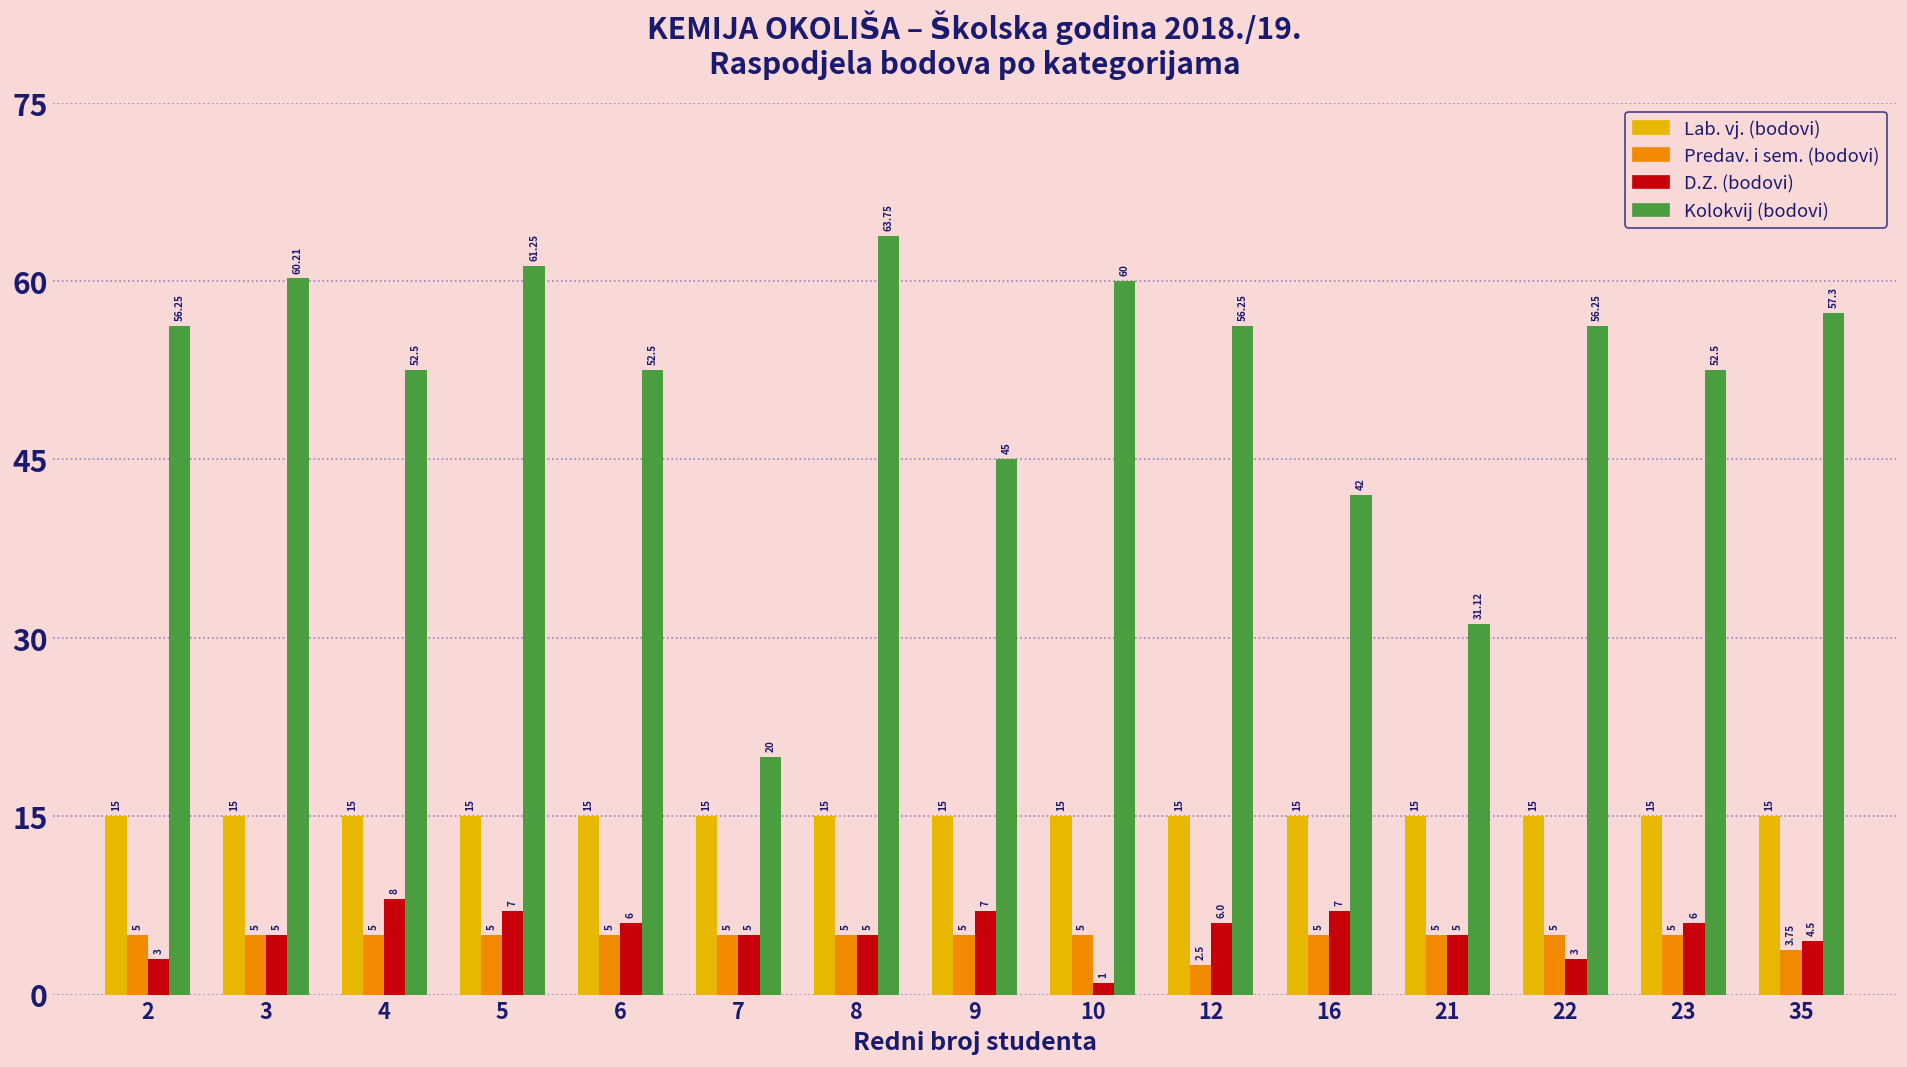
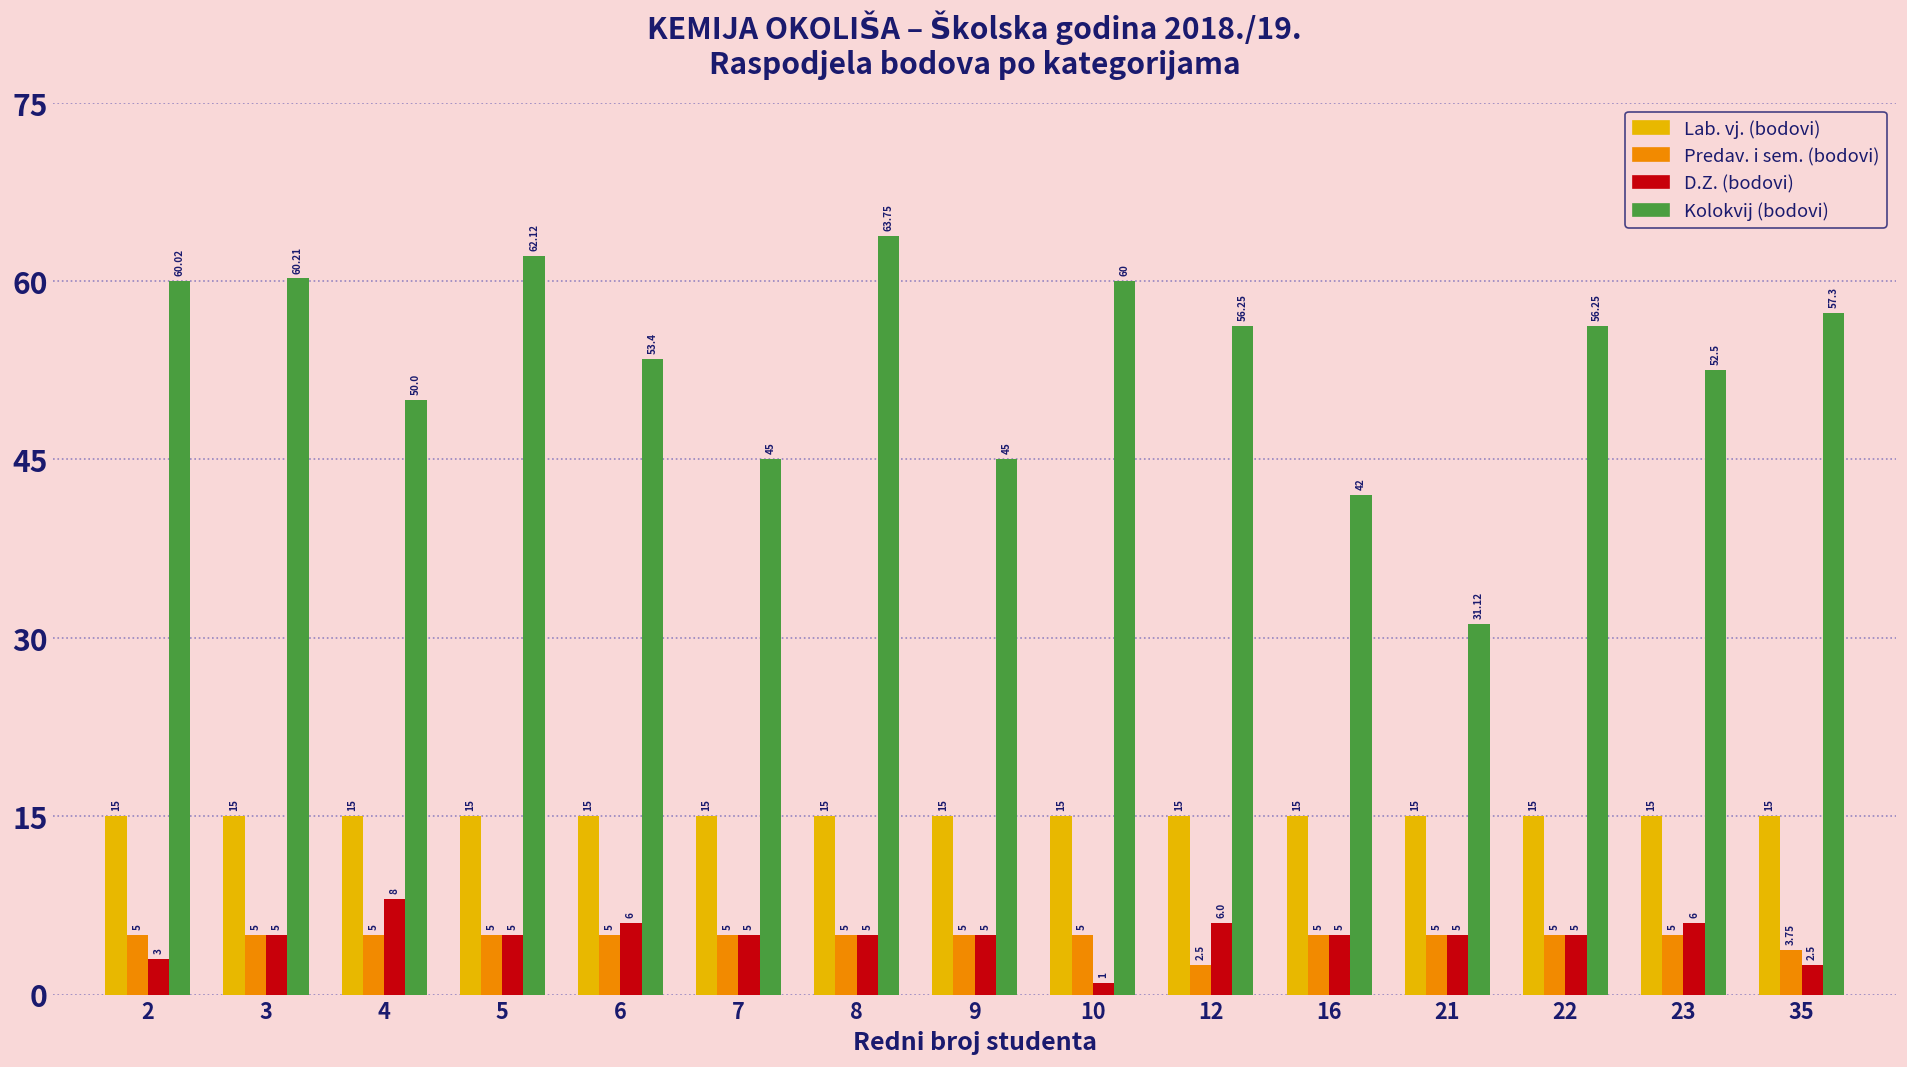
  {
    "D.Z. (bodovi)": {
      "2": 3,
      "3": 5,
      "4": 8,
-     "5": 7,
+     "5": 5,
      "6": 6,
      "7": 5,
      "8": 5,
-     "9": 7,
+     "9": 5,
      "10": 1,
      "12": 6.0,
-     "16": 7,
+     "16": 5,
      "21": 5,
-     "22": 3,
+     "22": 5,
      "23": 6,
-     "35": 4.5
+     "35": 2.5
    },
    "Kolokvij (bodovi)": {
-     "2": 56.25,
+     "2": 60.02,
      "3": 60.21,
-     "4": 52.5,
-     "5": 61.25,
-     "6": 52.5,
-     "7": 20,
+     "4": 50.0,
+     "5": 62.12,
+     "6": 53.4,
+     "7": 45,
      "8": 63.75,
      "9": 45,
      "10": 60,
      "12": 56.25,
      "16": 42,
      "21": 31.12,
      "22": 56.25,
      "23": 52.5,
      "35": 57.3
    }
  }
